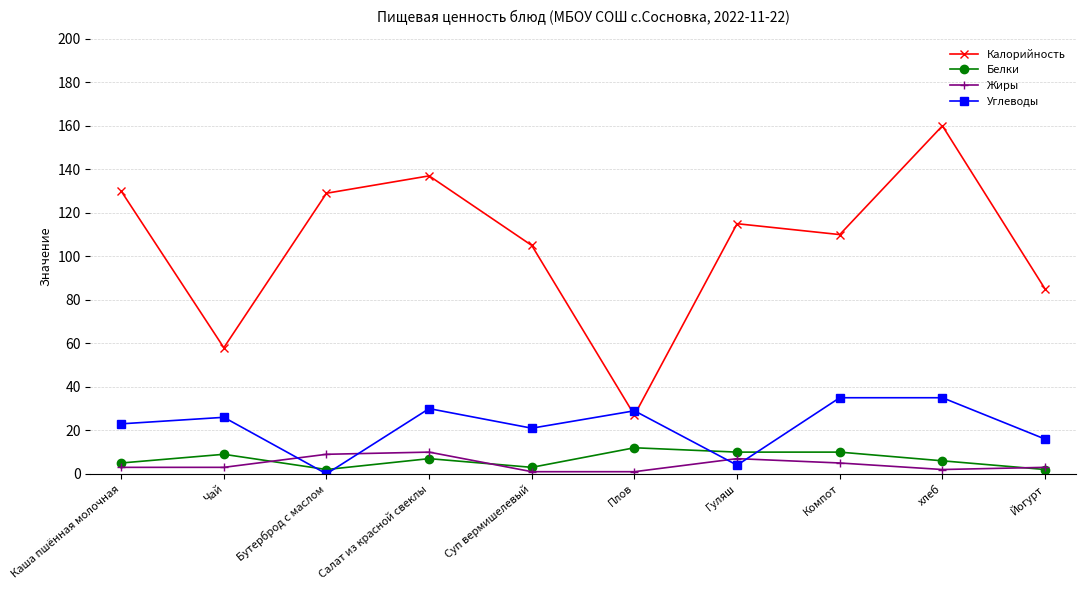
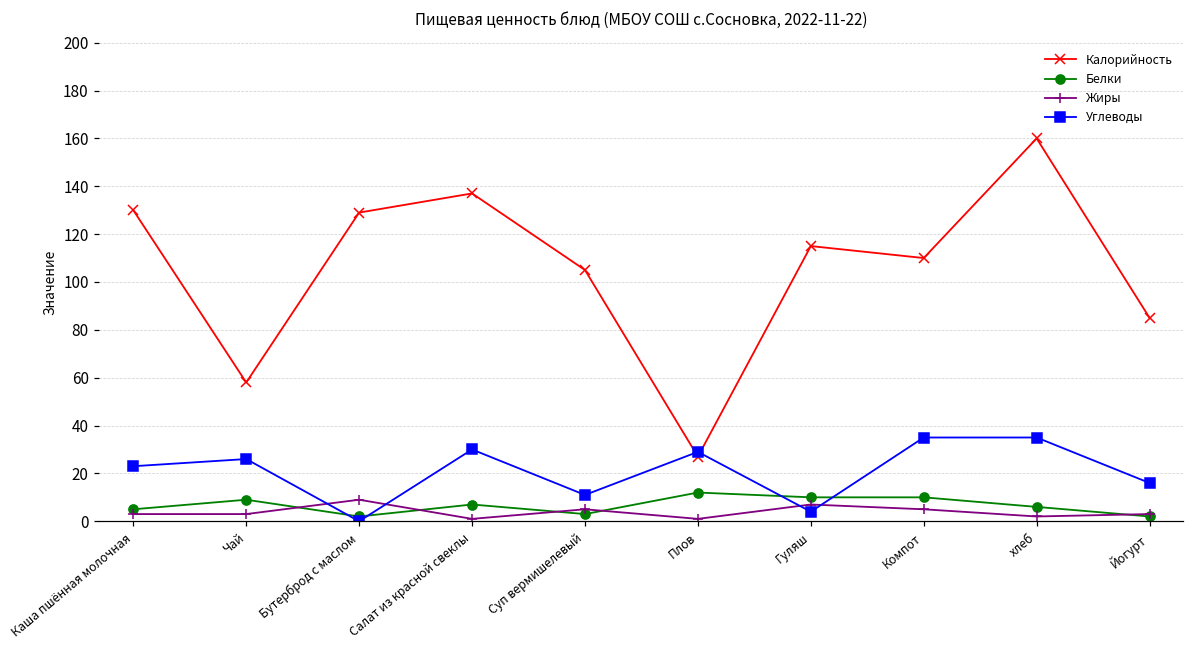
  {
    "Калорийность": {
      "Каша пшённая молочная": 130,
      "Чай": 58,
      "Бутерброд с маслом": 129,
      "Салат из красной свеклы": 137,
      "Суп вермишелевый": 105,
      "Плов": 27,
      "Гуляш": 115,
      "Компот": 110,
      "хлеб": 160,
      "Йогурт": 85
    },
    "Белки": {
      "Каша пшённая молочная": 5,
      "Чай": 9,
      "Бутерброд с маслом": 2,
      "Салат из красной свеклы": 7,
      "Суп вермишелевый": 3,
      "Плов": 12,
      "Гуляш": 10,
      "Компот": 10,
      "хлеб": 6
    },
    "Жиры": {
      "Каша пшённая молочная": 3,
      "Чай": 3,
      "Бутерброд с маслом": 9,
-     "Салат из красной свеклы": 10,
-     "Суп вермишелевый": 1,
+     "Салат из красной свеклы": 1,
+     "Суп вермишелевый": 5,
      "Плов": 1,
      "Гуляш": 7,
      "Компот": 5,
      "хлеб": 2
    },
    "Углеводы": {
      "Каша пшённая молочная": 23,
      "Чай": 26,
      "Бутерброд с маслом": 0,
      "Салат из красной свеклы": 30,
-     "Суп вермишелевый": 21,
+     "Суп вермишелевый": 11,
      "Плов": 29,
      "Гуляш": 4,
      "Компот": 35,
      "хлеб": 35,
      "Йогурт": 16
    }
  }
